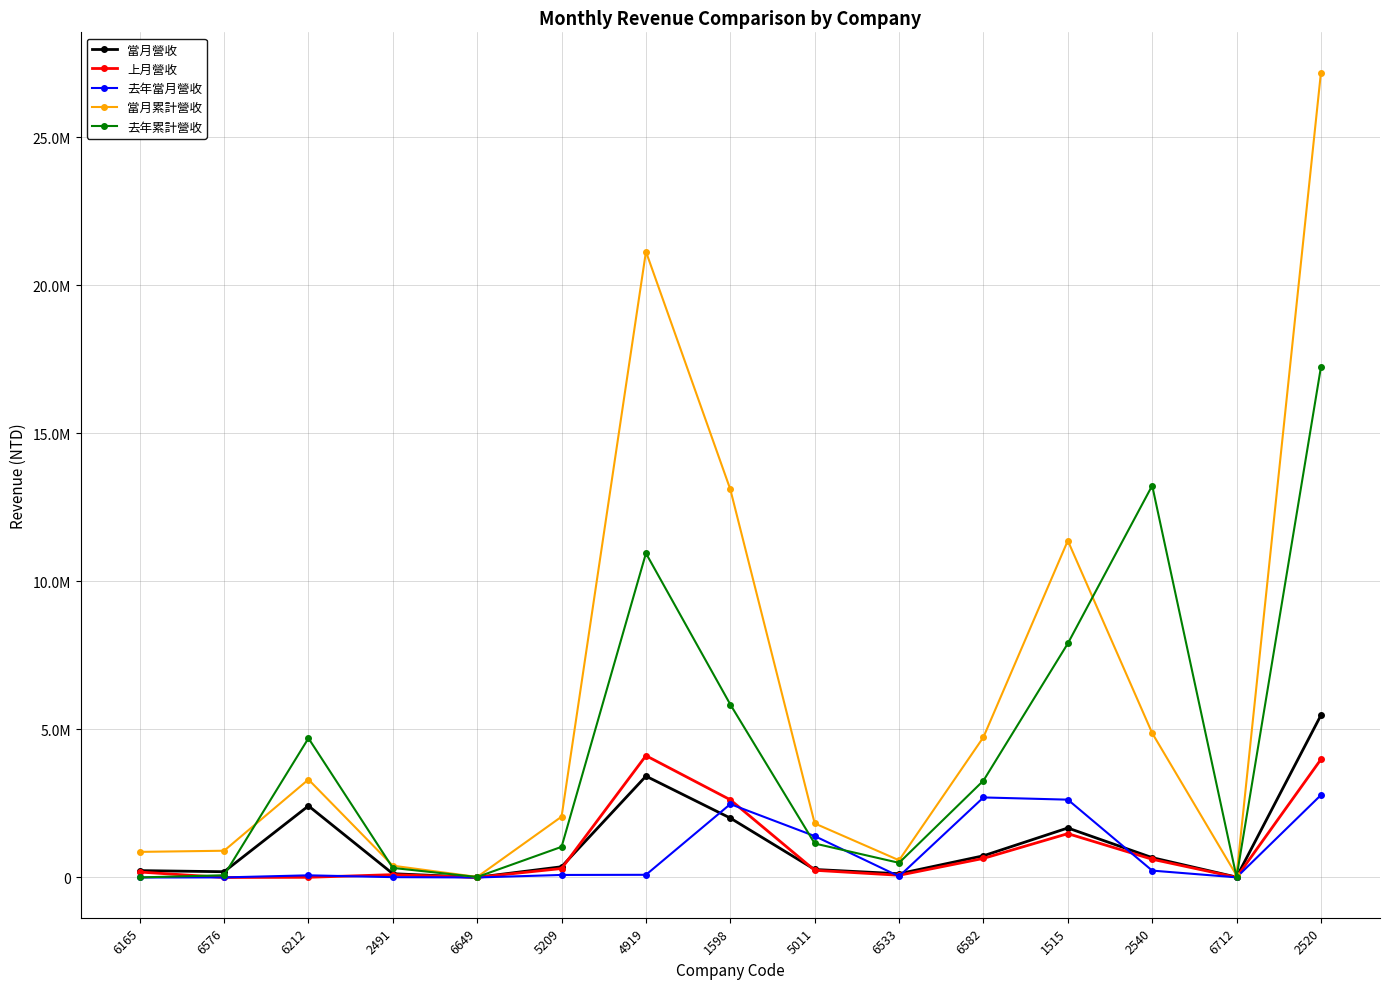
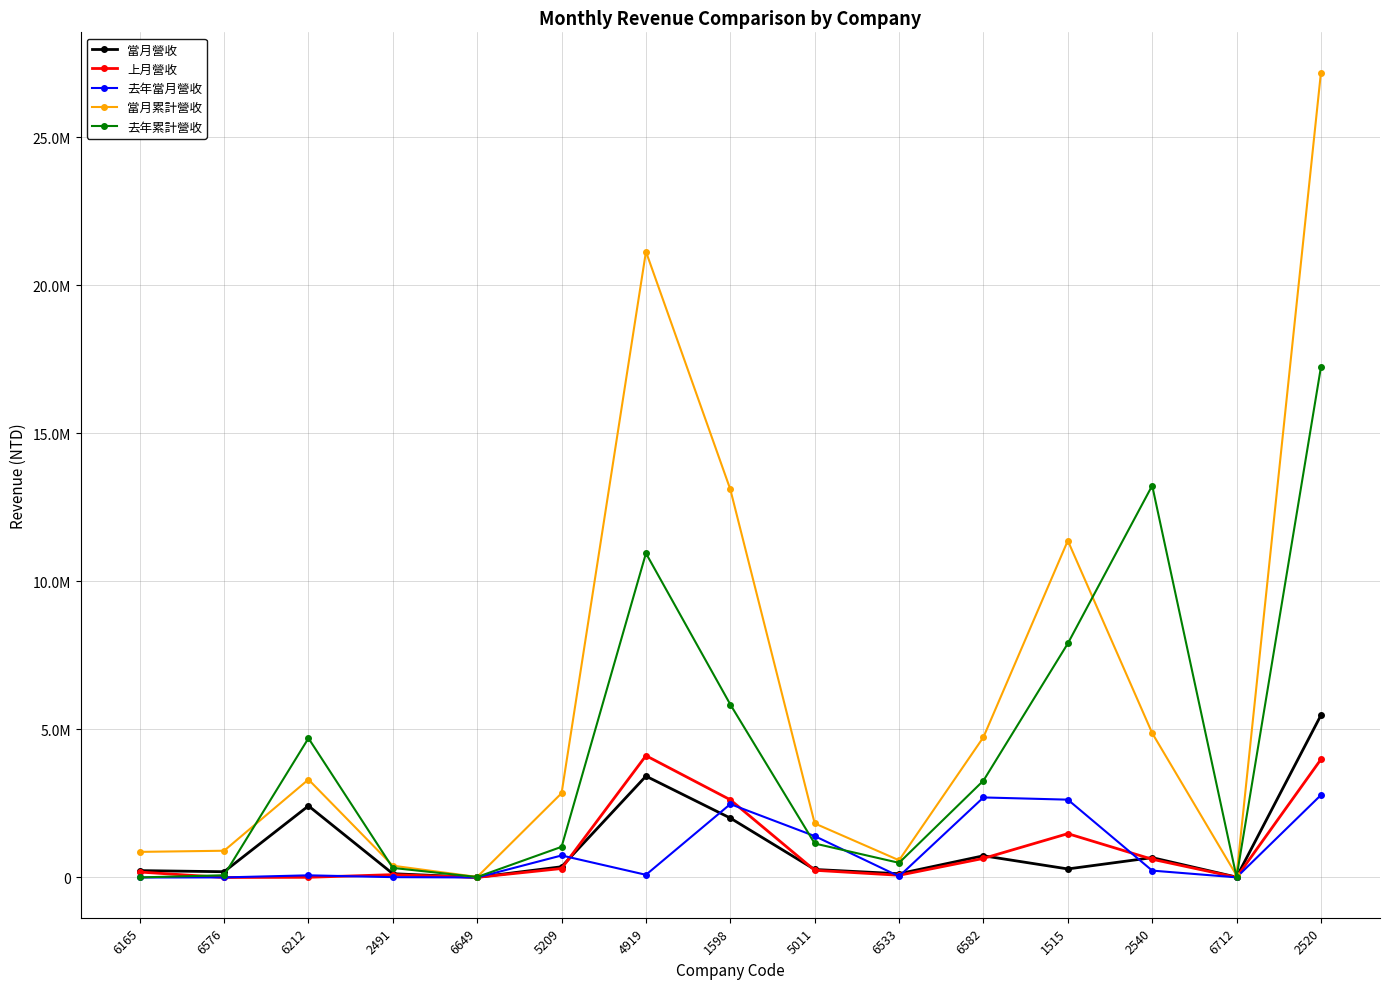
  {
    "當月營收": {
      "6576": 200000,
      "6212": 2400000,
      "4919": 3400000,
      "1598": 2000000,
      "6582": 700000,
-     "1515": 1700000,
+     "1515": 300000,
      "2520": 5500000
    },
    "上月營收": {
      "4919": 4100000,
      "1598": 2600000,
      "6582": 600000,
      "1515": 1500000,
      "2520": 4000000
    },
    "去年當月營收": {
-     "5209": 100000,
+     "5209": 700000,
      "4919": 100000,
      "1598": 2500000,
      "5011": 1400000,
      "6582": 2700000,
      "1515": 2600000,
      "2540": 200000,
      "2520": 2800000
    },
    "當月累計營收": {
      "6165": 900000,
      "6576": 900000,
      "6212": 3300000,
-     "5209": 2100000,
+     "5209": 2800000,
      "4919": 21100000,
      "1598": 13100000,
      "5011": 1800000,
      "6582": 4700000,
      "1515": 11400000,
      "2540": 4900000,
      "2520": 27200000
    },
    "去年累計營收": {
      "6212": 4700000,
      "5209": 1000000,
      "4919": 10900000,
      "1598": 5800000,
      "5011": 1100000,
      "6582": 3300000,
      "1515": 7900000,
      "2540": 13200000,
      "2520": 17200000
    }
  }
